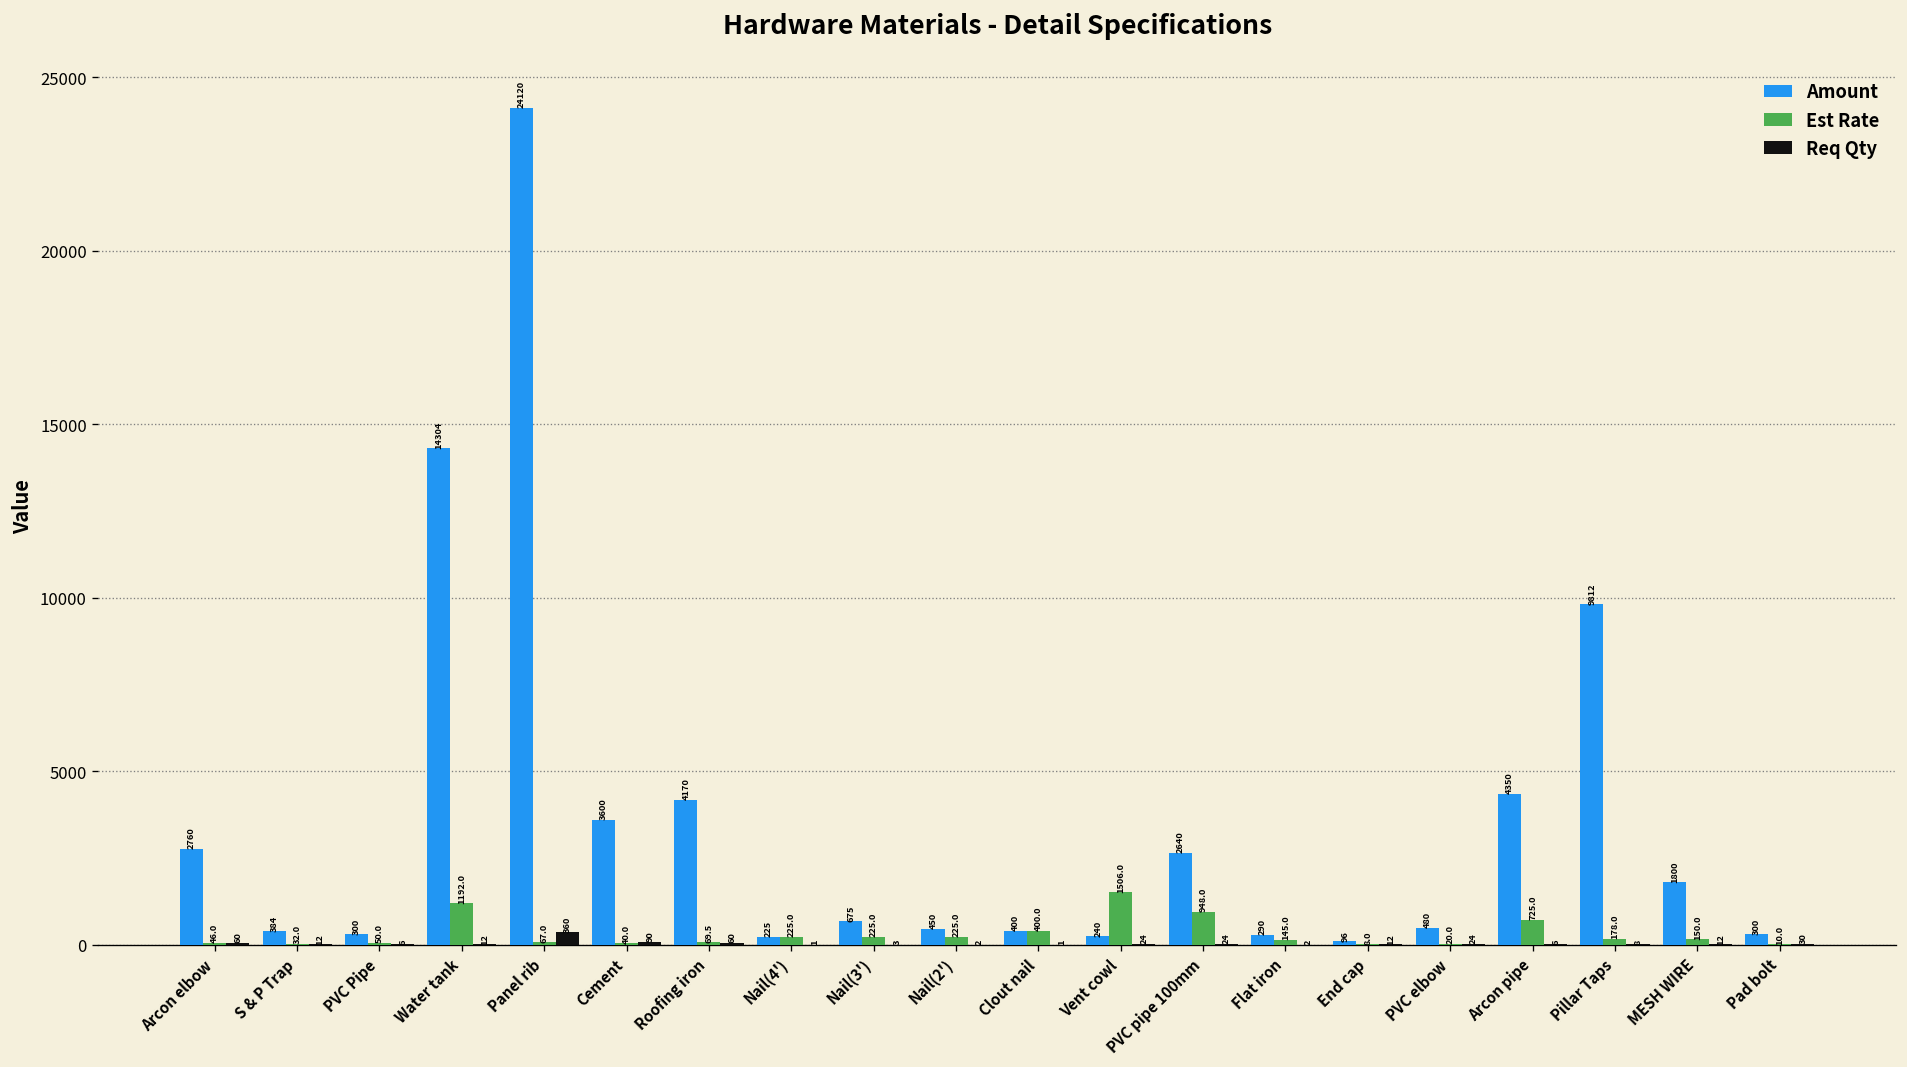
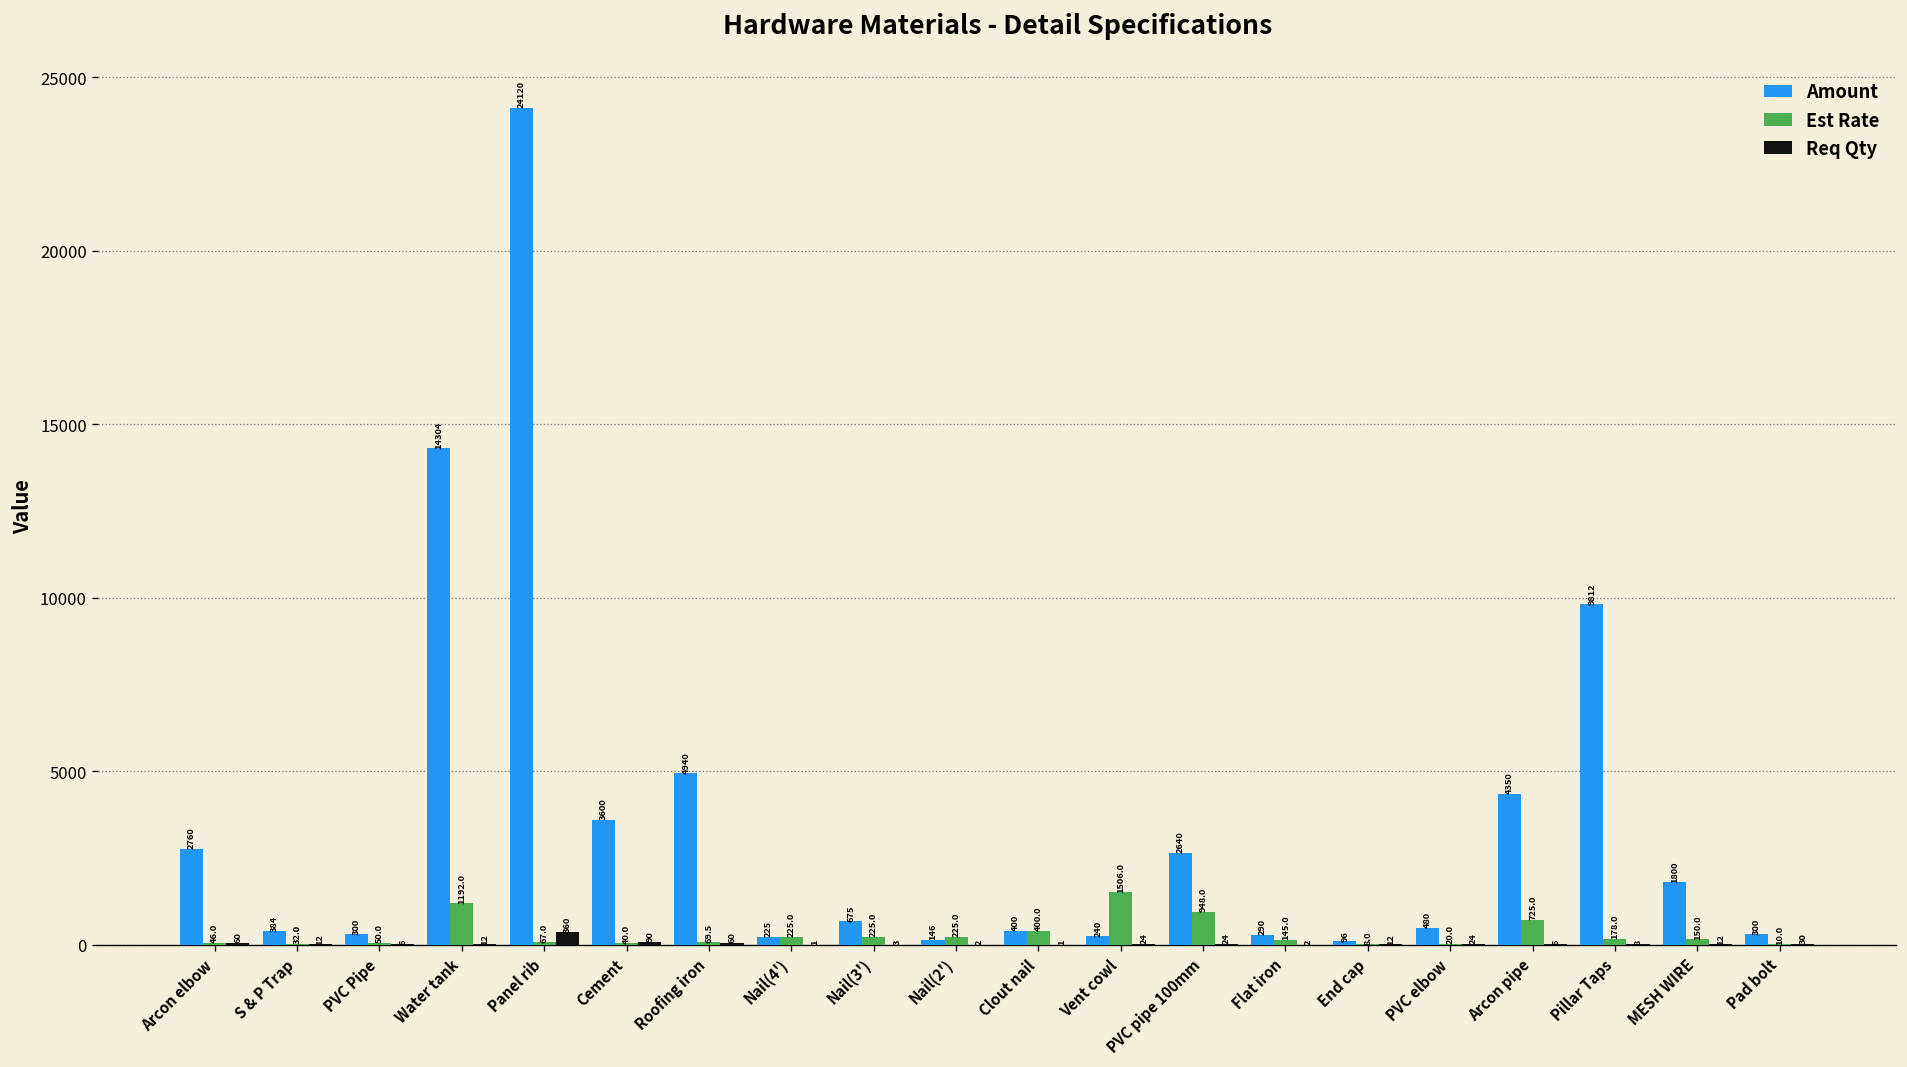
  {
    "Amount": {
      "Arcon elbow": 2760,
      "S & P Trap": 384,
      "PVC Pipe": 300,
      "Water tank": 14304,
      "Panel rib": 24120,
      "Cement": 3600,
-     "Roofing iron": 4170,
+     "Roofing iron": 4940,
      "Nail(4')": 225,
      "Nail(3')": 675,
-     "Nail(2')": 450,
+     "Nail(2')": 146,
      "Clout nail": 400,
      "Vent cowl": 240,
      "PVC pipe 100mm": 2640,
      "Flat iron": 290,
      "End cap": 96,
      "PVC elbow": 480,
      "Arcon pipe": 4350,
      "Pillar Taps": 9812,
      "MESH WIRE": 1800,
      "Pad bolt": 300
    },
    "Est Rate": {
      "Arcon elbow": 46.0,
      "S & P Trap": 32.0,
      "PVC Pipe": 50.0,
      "Water tank": 1192.0,
      "Panel rib": 67.0,
      "Cement": 40.0,
      "Roofing iron": 69.5,
      "Nail(4')": 225.0,
      "Nail(3')": 225.0,
      "Nail(2')": 225.0,
      "Clout nail": 400.0,
      "Vent cowl": 1506.0,
      "PVC pipe 100mm": 948.0,
      "Flat iron": 145.0,
      "End cap": 8.0,
      "PVC elbow": 20.0,
      "Arcon pipe": 725.0,
      "Pillar Taps": 178.0,
      "MESH WIRE": 150.0,
      "Pad bolt": 10.0
    },
    "Req Qty": {
      "Arcon elbow": 60,
      "S & P Trap": 12,
      "PVC Pipe": 6,
      "Water tank": 12,
      "Panel rib": 360,
      "Cement": 90,
      "Roofing iron": 60,
      "Nail(4')": 1,
      "Nail(3')": 3,
      "Nail(2')": 2,
      "Clout nail": 1,
      "Vent cowl": 24,
      "PVC pipe 100mm": 24,
      "Flat iron": 2,
      "End cap": 12,
      "PVC elbow": 24,
      "Arcon pipe": 6,
      "Pillar Taps": 8,
      "MESH WIRE": 12,
      "Pad bolt": 30
    }
  }
